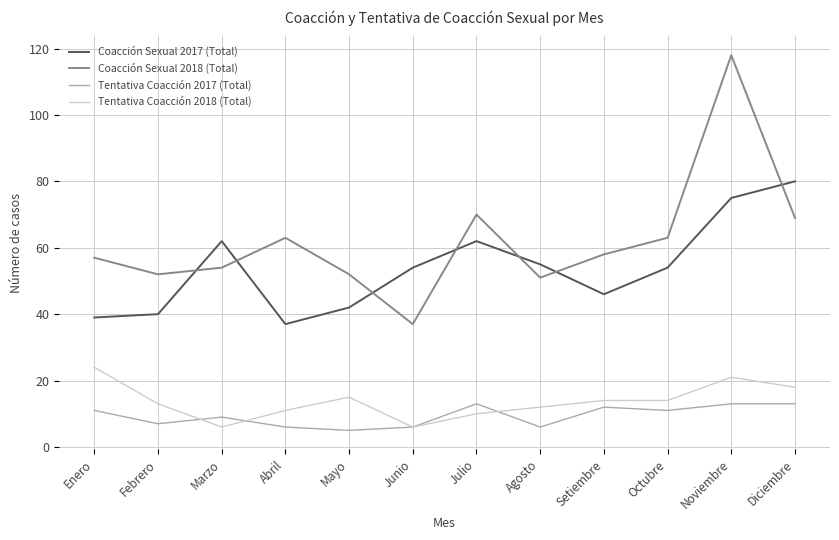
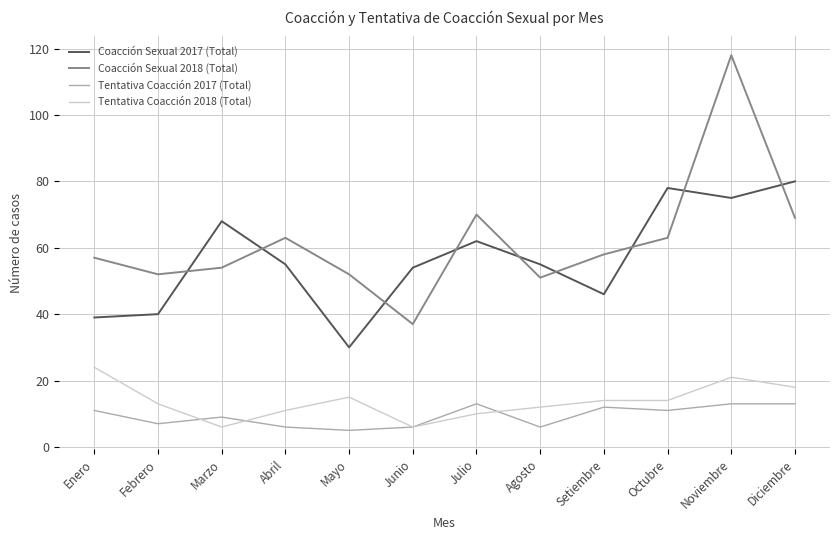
  {
    "Coacción Sexual 2017 (Total)": {
      "Enero": 39,
      "Febrero": 40,
-     "Marzo": 62,
-     "Abril": 37,
-     "Mayo": 42,
+     "Marzo": 68,
+     "Abril": 55,
+     "Mayo": 30,
      "Junio": 54,
      "Julio": 62,
      "Agosto": 55,
      "Setiembre": 46,
-     "Octubre": 54,
+     "Octubre": 78,
      "Noviembre": 75,
      "Diciembre": 80
    }
  }
